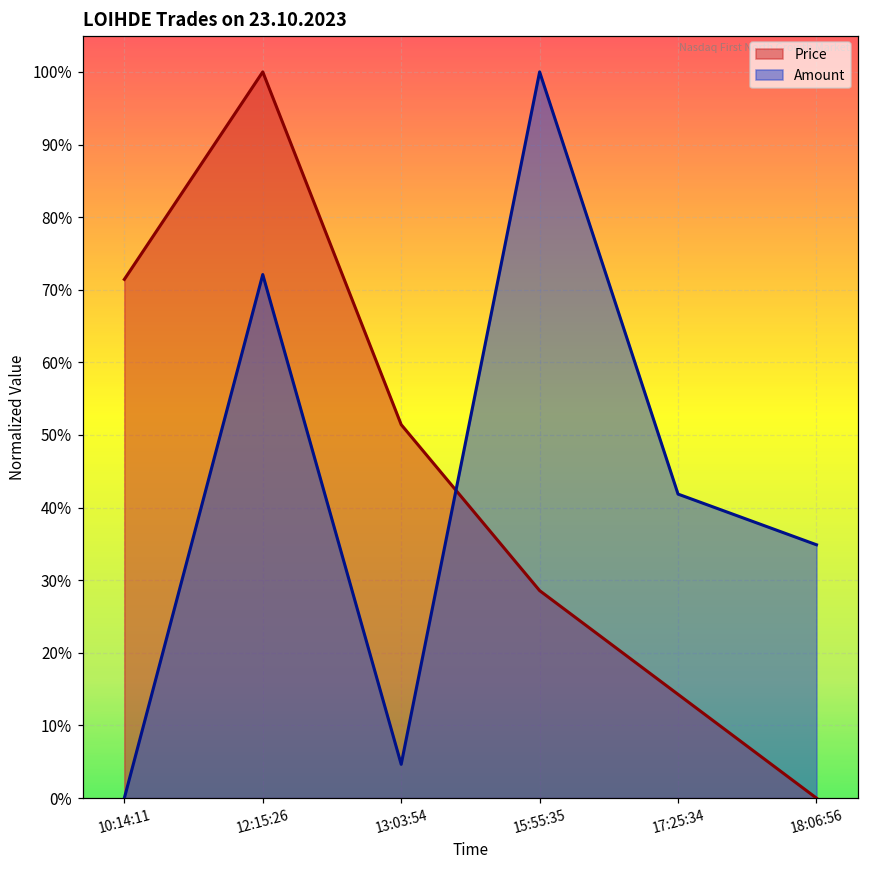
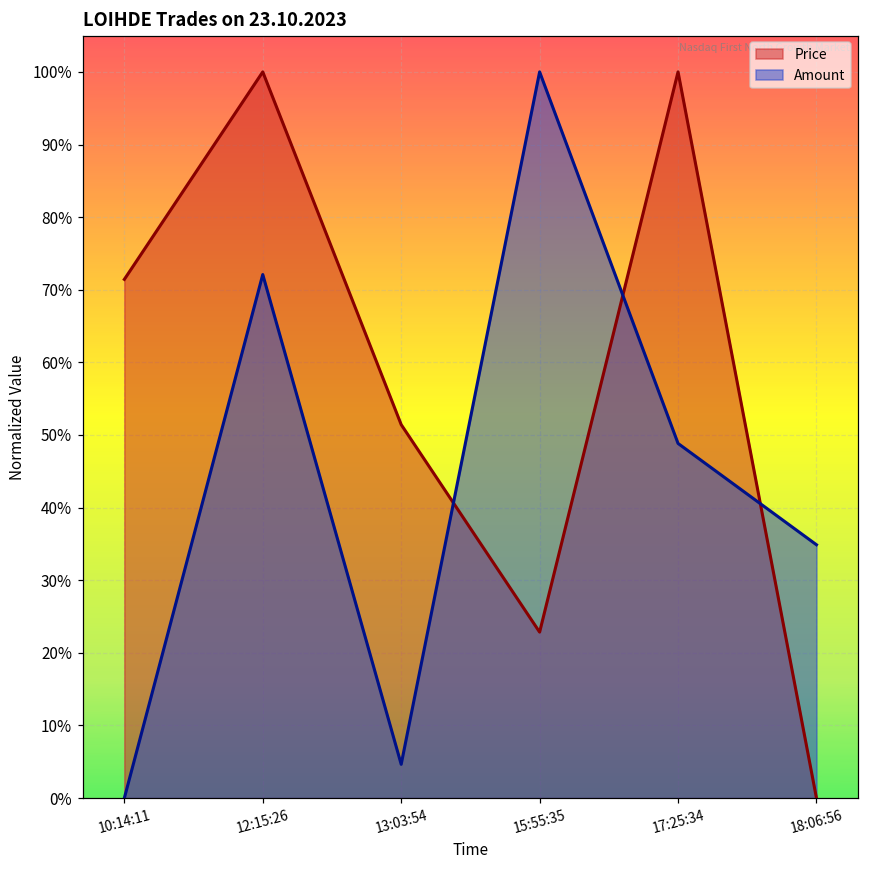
  {
    "Price": {
      "10:14:11": "71%",
      "12:15:26": "100%",
      "13:03:54": "51%",
-     "15:55:35": "29%",
-     "17:25:34": "14%",
+     "15:55:35": "23%",
+     "17:25:34": "100%",
      "18:06:56": "0%"
    },
    "Amount": {
      "10:14:11": "0%",
      "12:15:26": "72%",
      "13:03:54": "5%",
      "15:55:35": "100%",
-     "17:25:34": "42%",
+     "17:25:34": "49%",
      "18:06:56": "35%"
    }
  }
